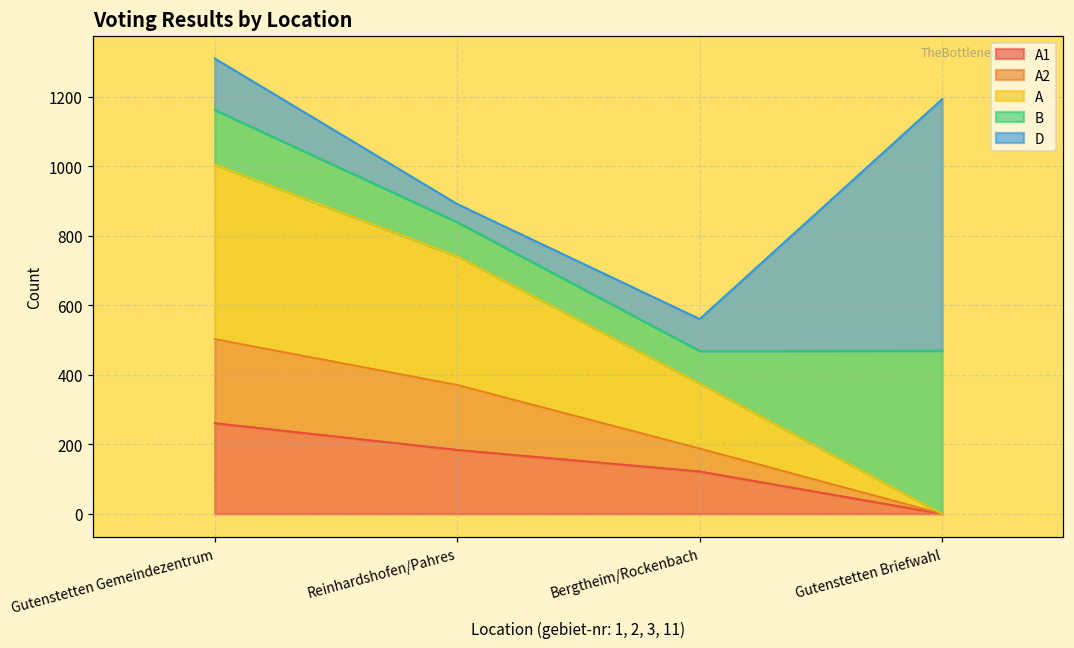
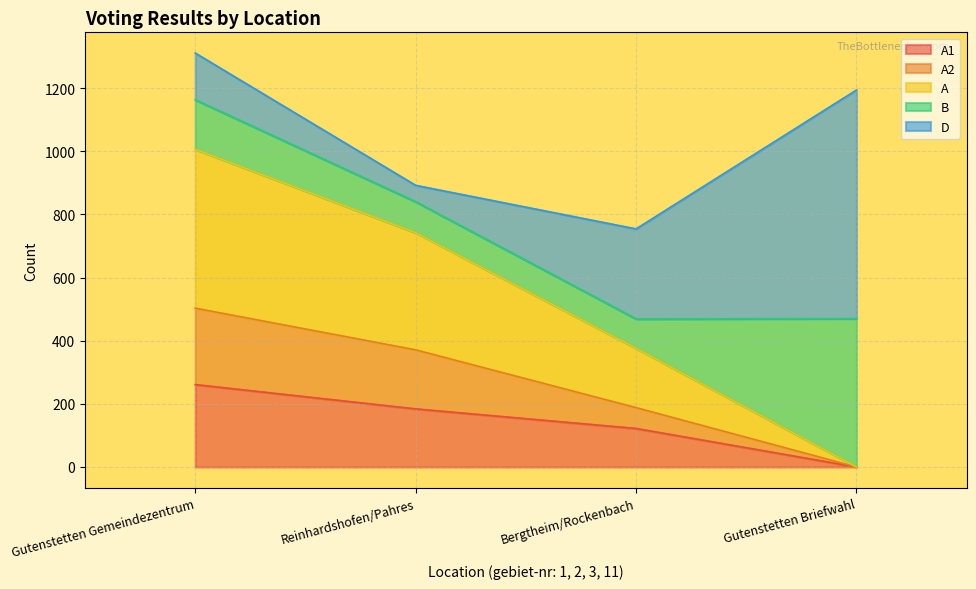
  {
    "A": {
      "Gutenstetten Gemeindezentrum": 500,
      "Reinhardshofen/Pahres": 370,
      "Bergtheim/Rockenbach": 190
    },
    "B": {
      "Gutenstetten Gemeindezentrum": 160,
      "Reinhardshofen/Pahres": 100,
      "Bergtheim/Rockenbach": 90,
      "Gutenstetten Briefwahl": 470
    },
    "D": {
      "Gutenstetten Gemeindezentrum": 150,
      "Reinhardshofen/Pahres": 50,
-     "Bergtheim/Rockenbach": 90,
+     "Bergtheim/Rockenbach": 290,
      "Gutenstetten Briefwahl": 720
    }
  }
